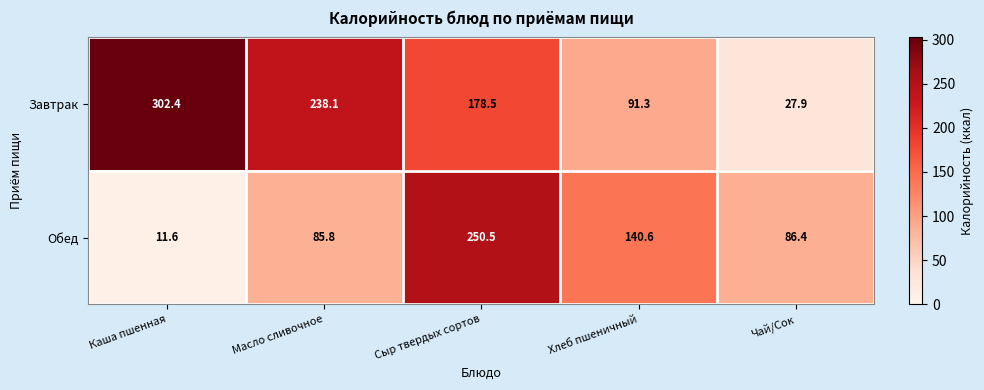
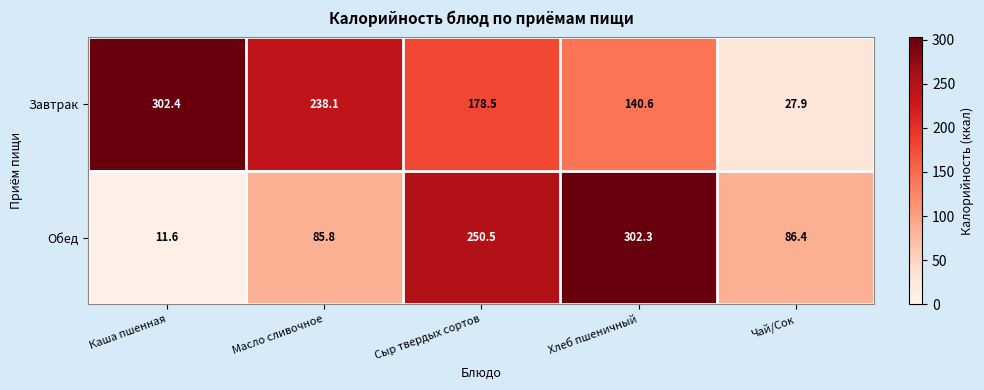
  {
    "Завтрак": {
      "Каша пшенная": 302.4,
      "Масло сливочное": 238.1,
      "Сыр твердых сортов": 178.5,
-     "Хлеб пшеничный": 91.3,
+     "Хлеб пшеничный": 140.6,
      "Чай/Сок": 27.9
    },
    "Обед": {
      "Каша пшенная": 11.6,
      "Масло сливочное": 85.8,
      "Сыр твердых сортов": 250.5,
-     "Хлеб пшеничный": 140.6,
+     "Хлеб пшеничный": 302.3,
      "Чай/Сок": 86.4
    }
  }
